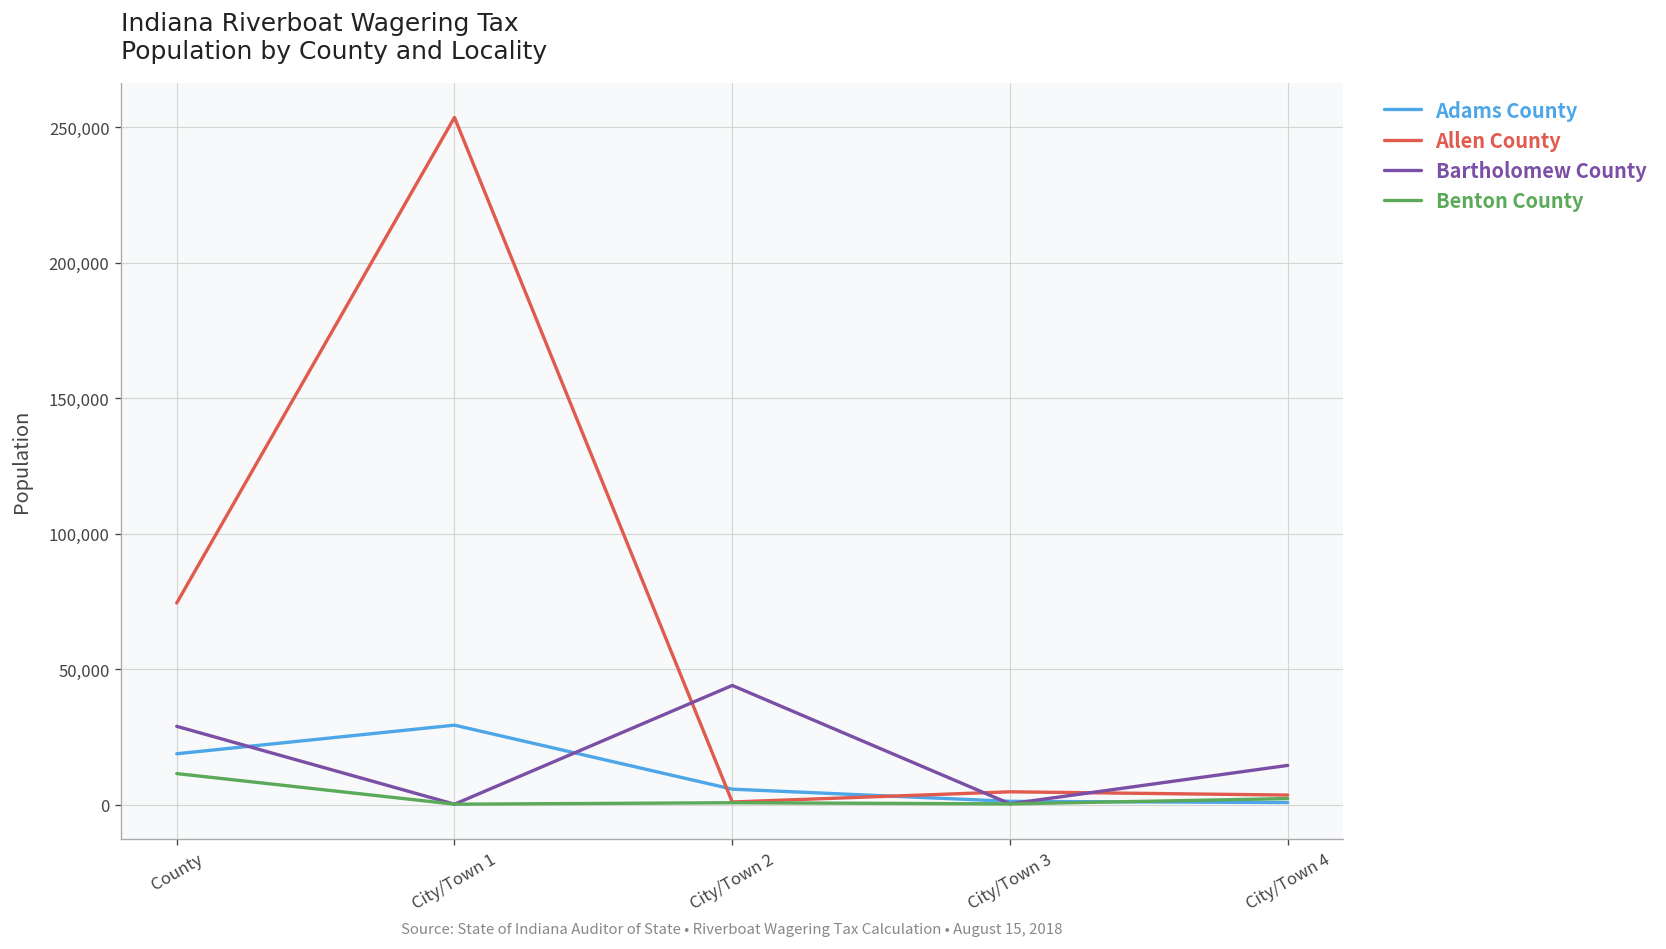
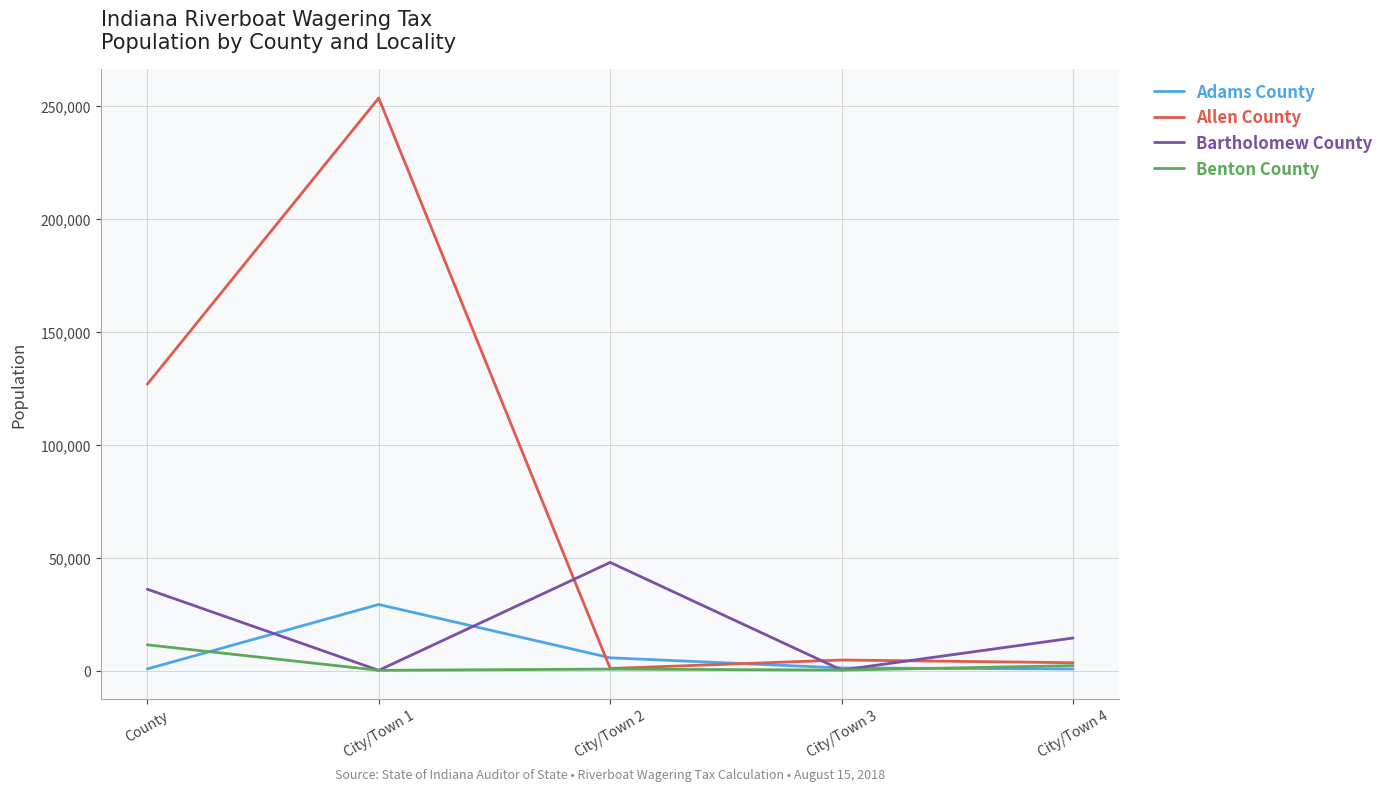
  {
    "Adams County": {
-     "County": "19,000",
+     "County": "1,000",
      "City/Town 1": "29,000",
      "City/Town 2": "6,000",
      "City/Town 4": "1,000"
    },
    "Allen County": {
-     "County": "74,000",
+     "County": "127,000",
      "City/Town 1": "254,000",
      "City/Town 3": "5,000",
      "City/Town 4": "4,000"
    },
    "Bartholomew County": {
-     "County": "29,000",
-     "City/Town 2": "44,000",
+     "County": "36,000",
+     "City/Town 2": "48,000",
      "City/Town 4": "15,000"
    },
    "Benton County": {
      "County": "12,000",
      "City/Town 4": "2,000"
    }
  }
